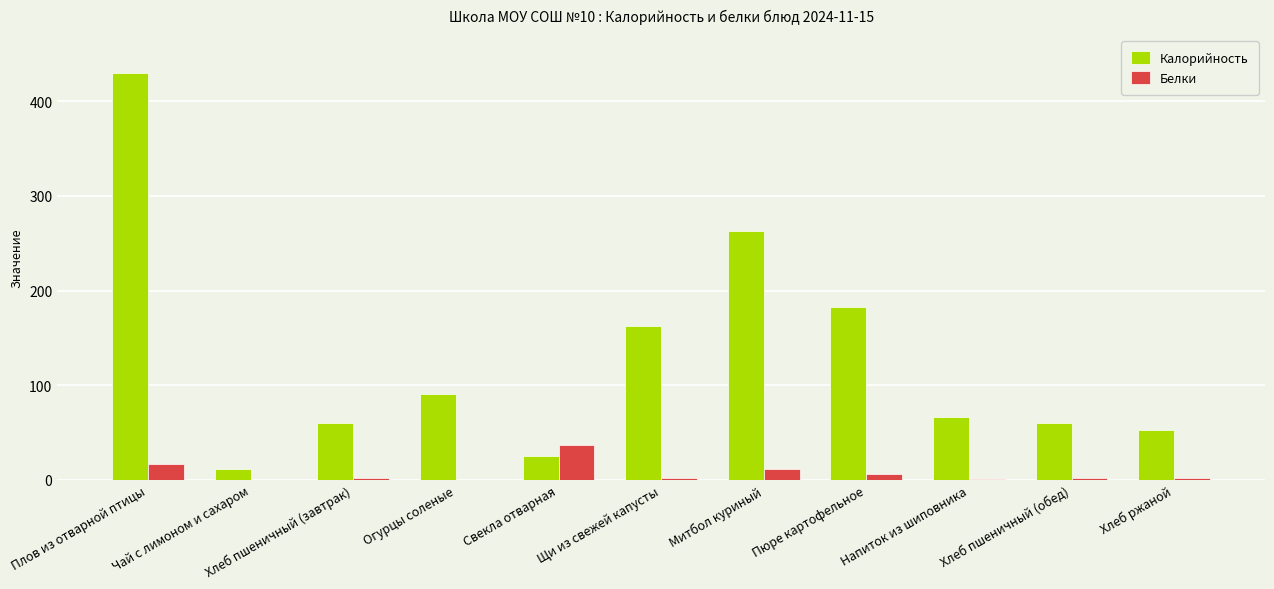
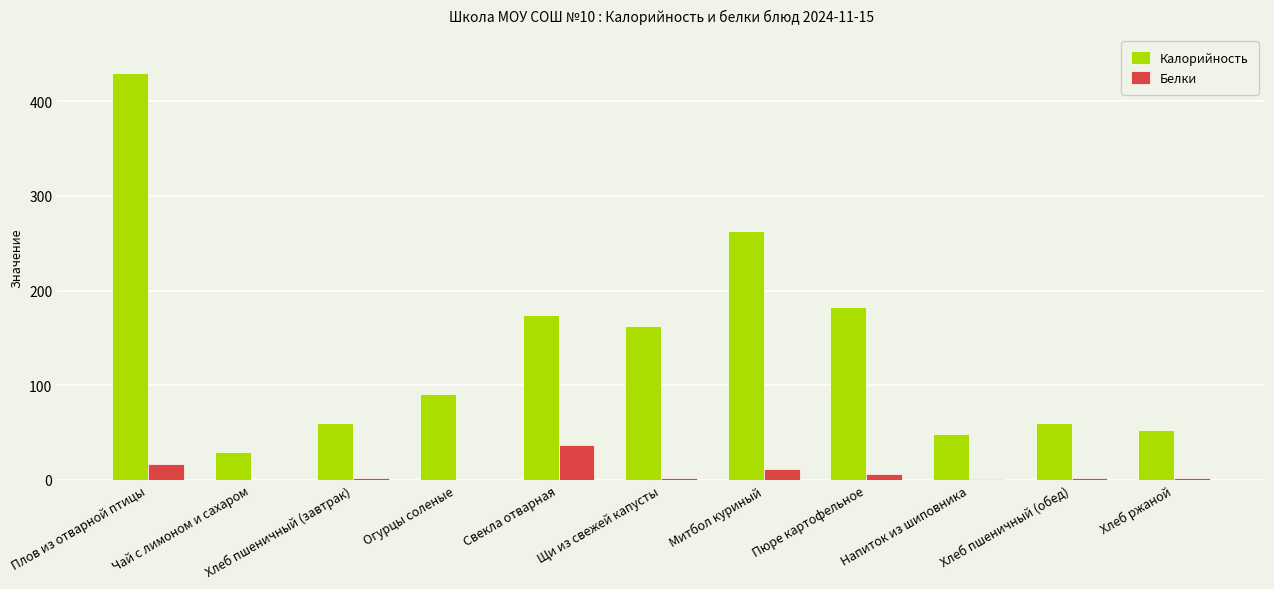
  {
    "Калорийность": {
      "Плов из отварной птицы": 430,
-     "Чай с лимоном и сахаром": 10,
+     "Чай с лимоном и сахаром": 30,
      "Хлеб пшеничный (завтрак)": 60,
      "Огурцы соленые": 90,
-     "Свекла отварная": 30,
+     "Свекла отварная": 170,
      "Щи из свежей капусты": 160,
      "Митбол куриный": 260,
      "Пюре картофельное": 180,
-     "Напиток из шиповника": 70,
+     "Напиток из шиповника": 50,
      "Хлеб пшеничный (обед)": 60,
      "Хлеб ржаной": 50
    },
    "Белки": {
      "Плов из отварной птицы": 20,
      "Свекла отварная": 40,
      "Митбол куриный": 10,
      "Пюре картофельное": 10
    }
  }
